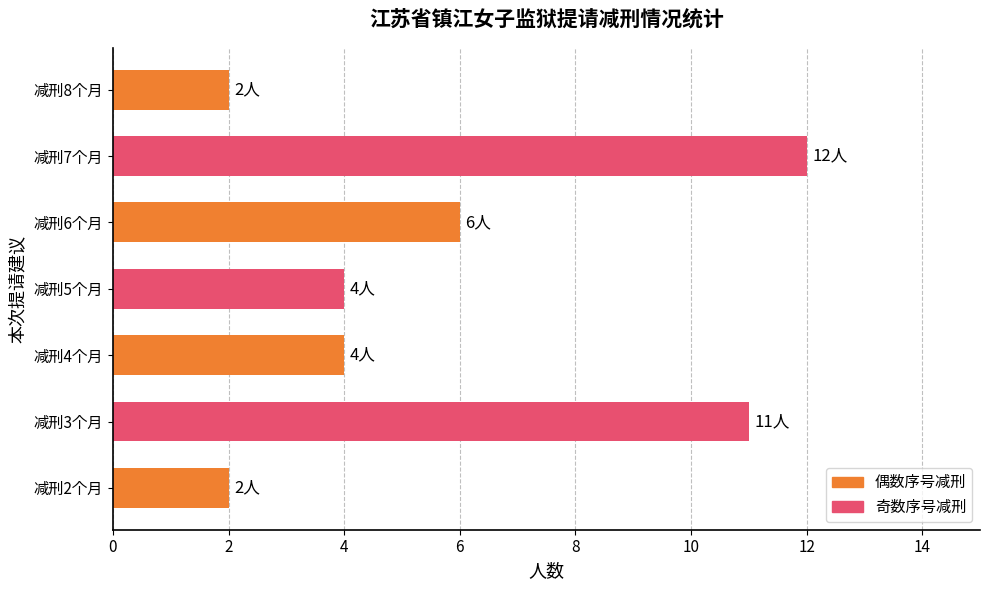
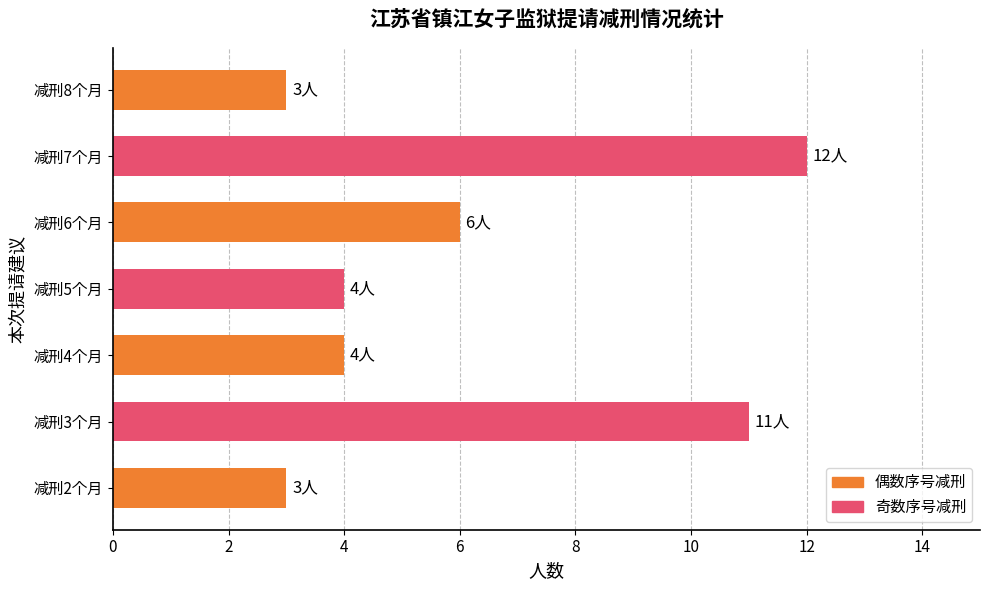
  {
-   "减刑8个月": "2人",
+   "减刑8个月": "3人",
    "减刑7个月": "12人",
    "减刑6个月": "6人",
    "减刑5个月": "4人",
    "减刑4个月": "4人",
    "减刑3个月": "11人",
-   "减刑2个月": "2人"
+   "减刑2个月": "3人"
  }
